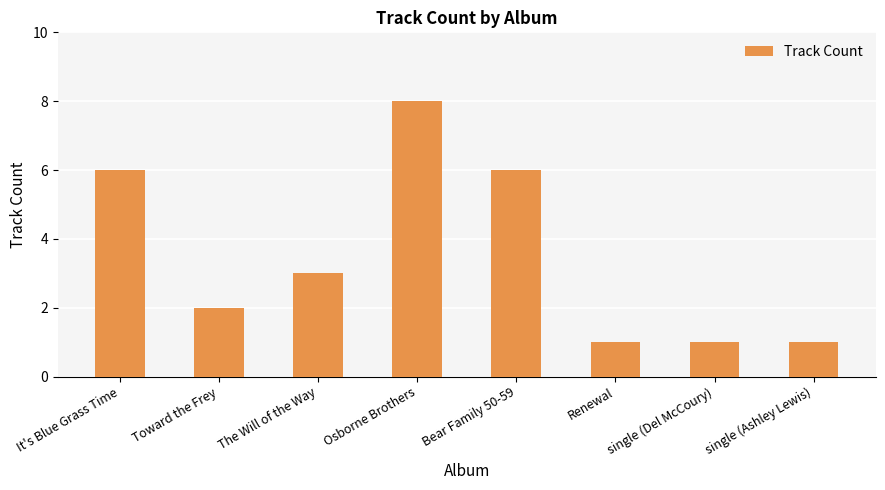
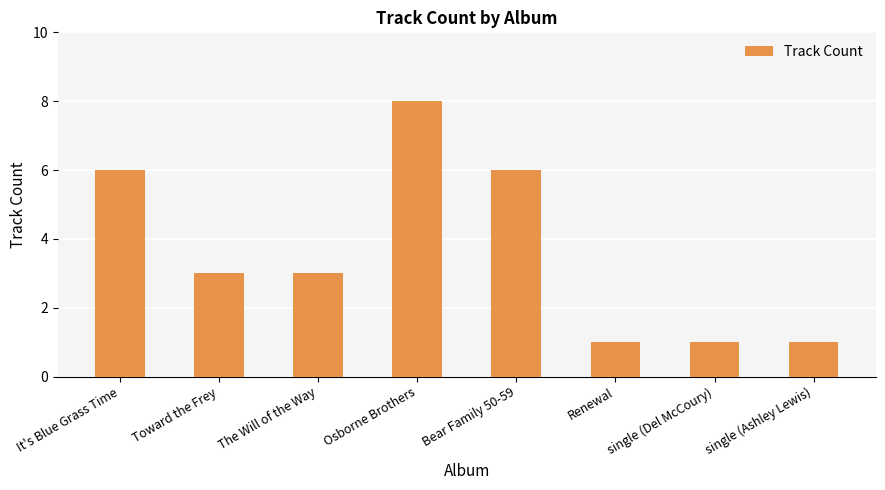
  {
    "It's Blue Grass Time": 6,
-   "Toward the Frey": 2,
+   "Toward the Frey": 3,
    "The Will of the Way": 3,
    "Osborne Brothers": 8,
    "Bear Family 50-59": 6,
    "Renewal": 1,
    "single (Del McCoury)": 1,
    "single (Ashley Lewis)": 1
  }
